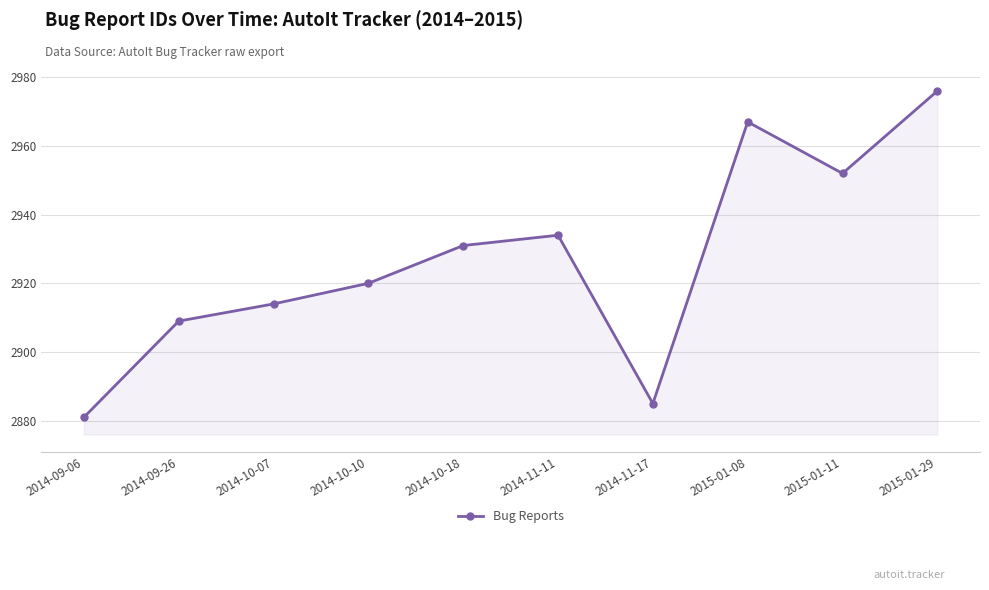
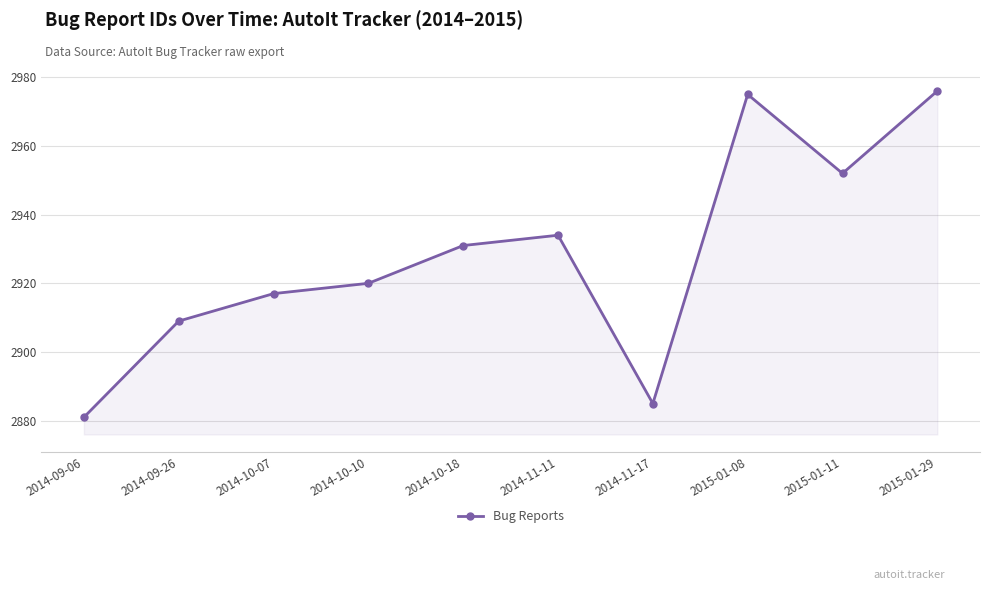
  {
    "2014-09-06": 2881,
    "2014-09-26": 2909,
-   "2014-10-07": 2914,
+   "2014-10-07": 2917,
    "2014-10-10": 2920,
    "2014-10-18": 2931,
    "2014-11-11": 2934,
    "2014-11-17": 2885,
-   "2015-01-08": 2967,
+   "2015-01-08": 2975,
    "2015-01-11": 2952,
    "2015-01-29": 2976
  }
